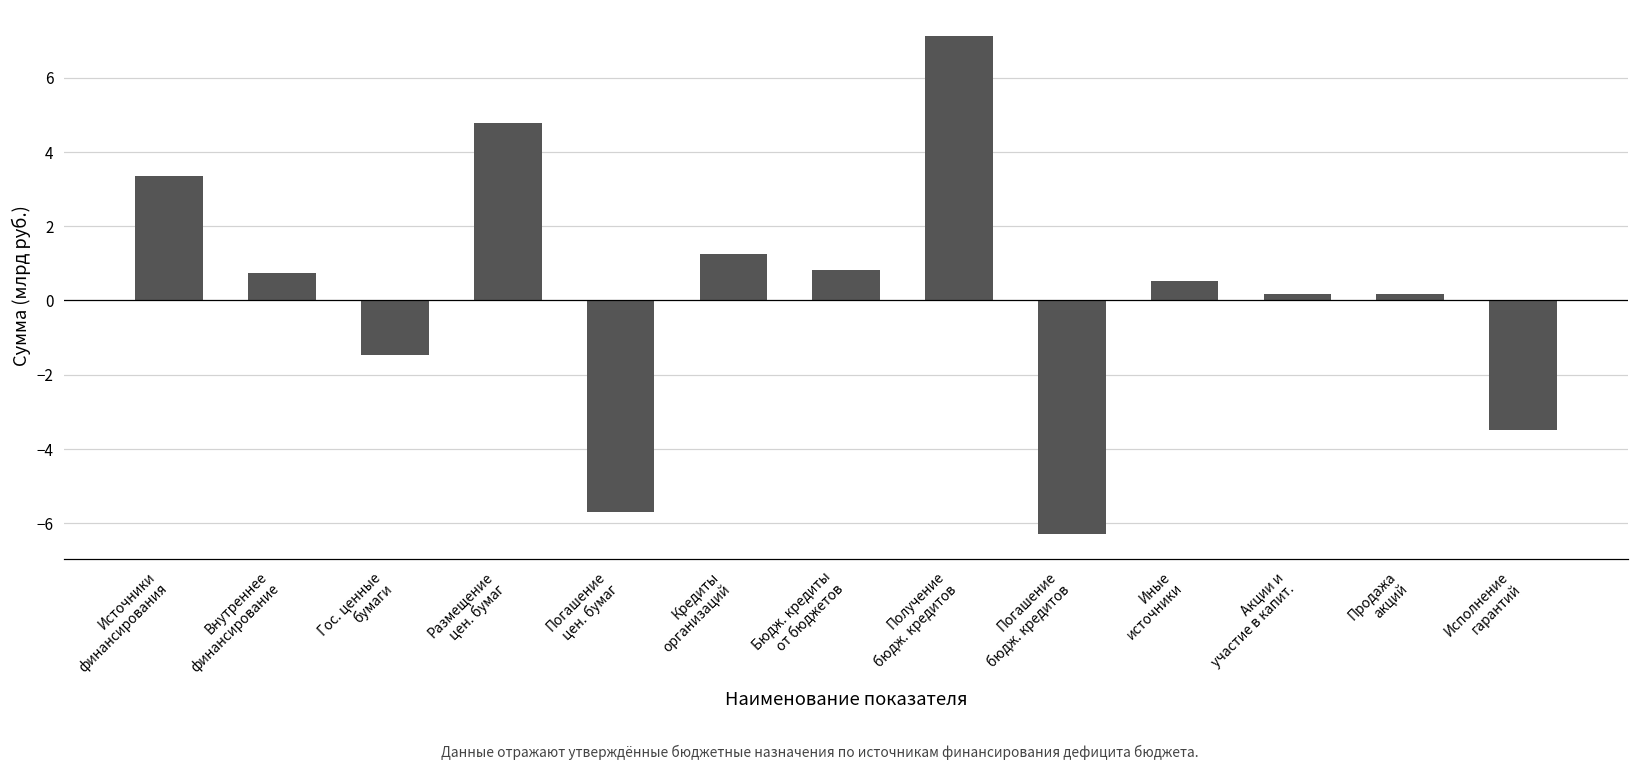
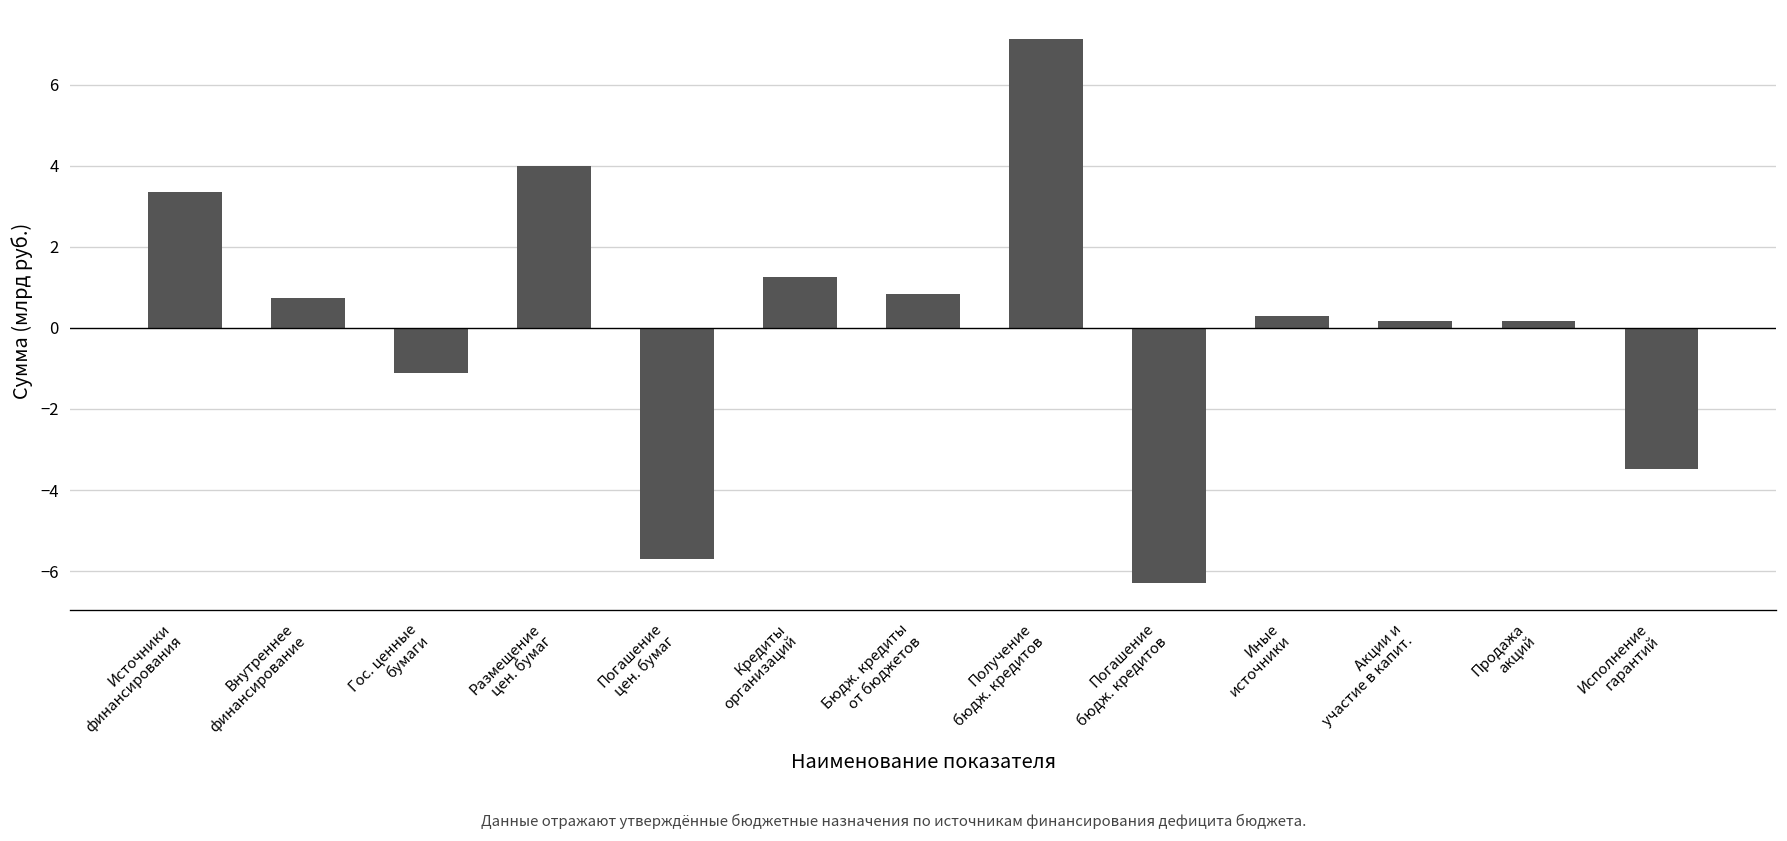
  {
    "Источники финансирования": 3.4,
    "Внутреннее финансирование": 0.7,
-   "Гос. ценные бумаги": -1.5,
-   "Размещение цен. бумаг": 4.8,
+   "Гос. ценные бумаги": -1.1,
+   "Размещение цен. бумаг": 4.0,
    "Погашение цен. бумаг": -5.7,
    "Кредиты организаций": 1.3,
    "Бюдж. кредиты от бюджетов": 0.8,
    "Получение бюдж. кредитов": 7.1,
    "Погашение бюдж. кредитов": -6.3,
-   "Иные источники": 0.5,
+   "Иные источники": 0.3,
    "Акции и участие в капит.": 0.2,
    "Продажа акций": 0.2,
    "Исполнение гарантий": -3.5
  }
